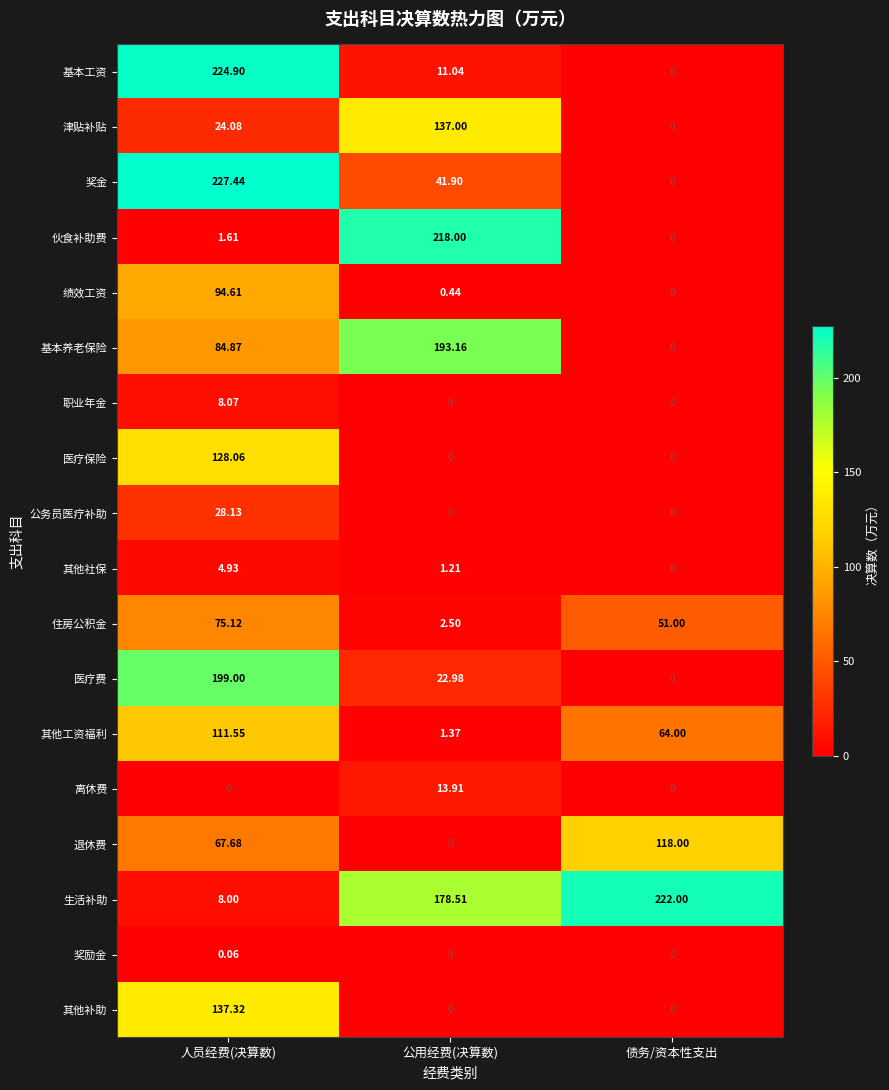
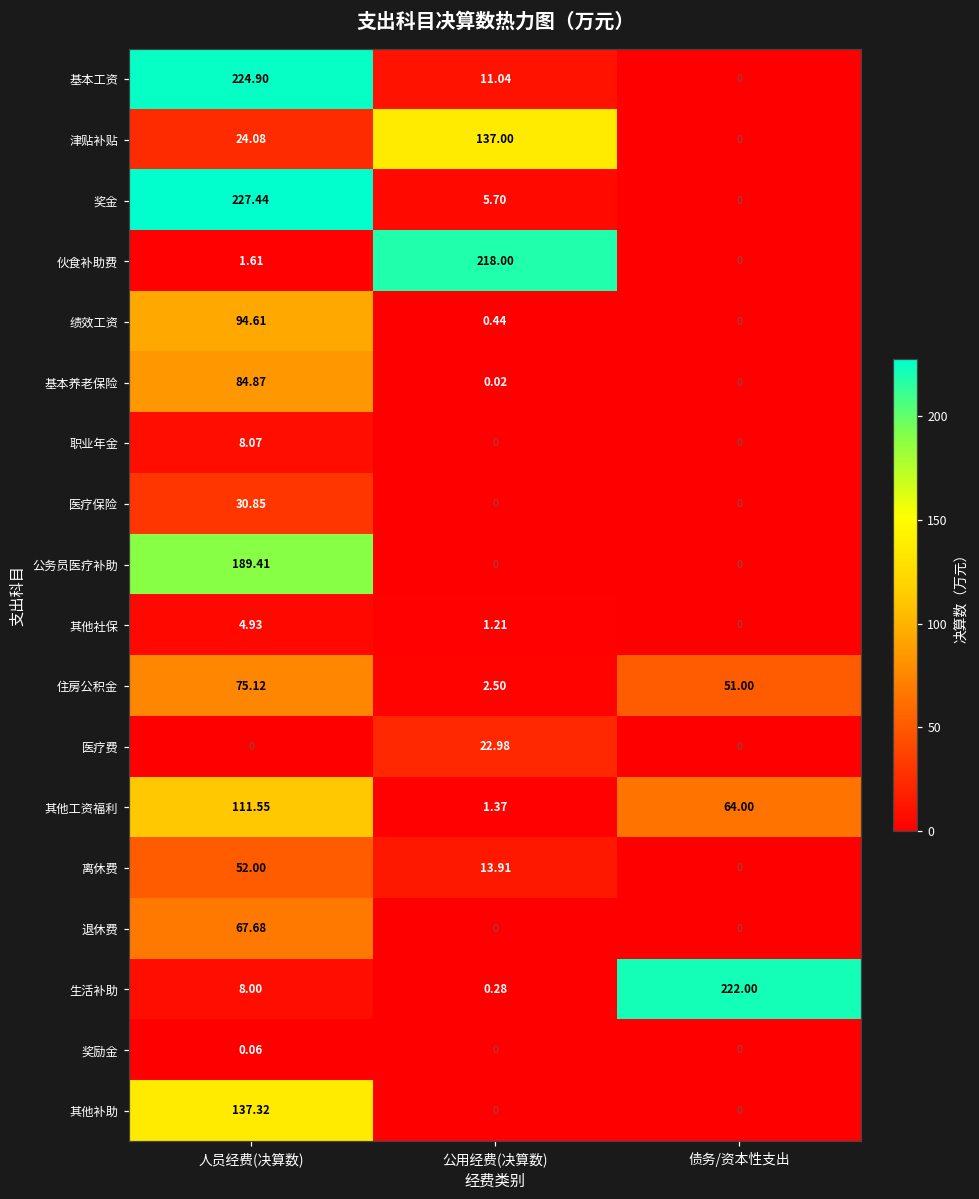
  {
    "基本工资": {
      "人员经费(决算数)": 224.90,
      "公用经费(决算数)": 11.04,
      "债务/资本性支出": 0
    },
    "津贴补贴": {
      "人员经费(决算数)": 24.08,
      "公用经费(决算数)": 137.00,
      "债务/资本性支出": 0
    },
    "奖金": {
      "人员经费(决算数)": 227.44,
-     "公用经费(决算数)": 41.90,
+     "公用经费(决算数)": 5.70,
      "债务/资本性支出": 0
    },
    "伙食补助费": {
      "人员经费(决算数)": 1.61,
      "公用经费(决算数)": 218.00,
      "债务/资本性支出": 0
    },
    "绩效工资": {
      "人员经费(决算数)": 94.61,
      "公用经费(决算数)": 0.44,
      "债务/资本性支出": 0
    },
    "基本养老保险": {
      "人员经费(决算数)": 84.87,
-     "公用经费(决算数)": 193.16,
+     "公用经费(决算数)": 0.02,
      "债务/资本性支出": 0
    },
    "职业年金": {
      "人员经费(决算数)": 8.07,
      "公用经费(决算数)": 0,
      "债务/资本性支出": 0
    },
    "医疗保险": {
-     "人员经费(决算数)": 128.06,
+     "人员经费(决算数)": 30.85,
      "公用经费(决算数)": 0,
      "债务/资本性支出": 0
    },
    "公务员医疗补助": {
-     "人员经费(决算数)": 28.13,
+     "人员经费(决算数)": 189.41,
      "公用经费(决算数)": 0,
      "债务/资本性支出": 0
    },
    "其他社保": {
      "人员经费(决算数)": 4.93,
      "公用经费(决算数)": 1.21,
      "债务/资本性支出": 0
    },
    "住房公积金": {
      "人员经费(决算数)": 75.12,
      "公用经费(决算数)": 2.50,
      "债务/资本性支出": 51.00
    },
    "医疗费": {
-     "人员经费(决算数)": 199.00,
+     "人员经费(决算数)": 0,
      "公用经费(决算数)": 22.98,
      "债务/资本性支出": 0
    },
    "其他工资福利": {
      "人员经费(决算数)": 111.55,
      "公用经费(决算数)": 1.37,
      "债务/资本性支出": 64.00
    },
    "离休费": {
-     "人员经费(决算数)": 0,
+     "人员经费(决算数)": 52.00,
      "公用经费(决算数)": 13.91,
      "债务/资本性支出": 0
    },
    "退休费": {
      "人员经费(决算数)": 67.68,
      "公用经费(决算数)": 0,
-     "债务/资本性支出": 118.00
+     "债务/资本性支出": 0
    },
    "生活补助": {
      "人员经费(决算数)": 8.00,
-     "公用经费(决算数)": 178.51,
+     "公用经费(决算数)": 0.28,
      "债务/资本性支出": 222.00
    },
    "奖励金": {
      "人员经费(决算数)": 0.06,
      "公用经费(决算数)": 0,
      "债务/资本性支出": 0
    },
    "其他补助": {
      "人员经费(决算数)": 137.32,
      "公用经费(决算数)": 0,
      "债务/资本性支出": 0
    }
  }
